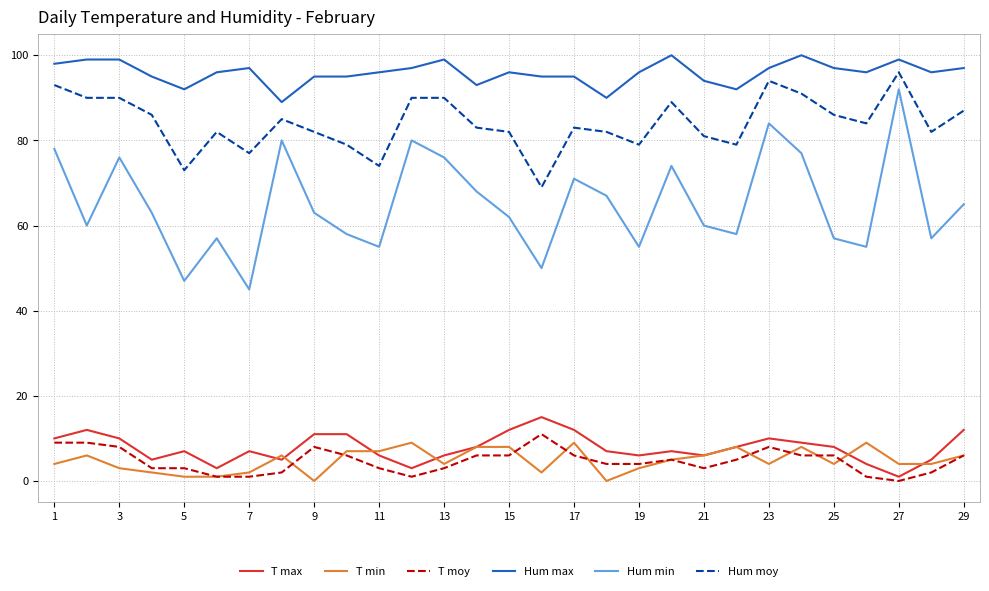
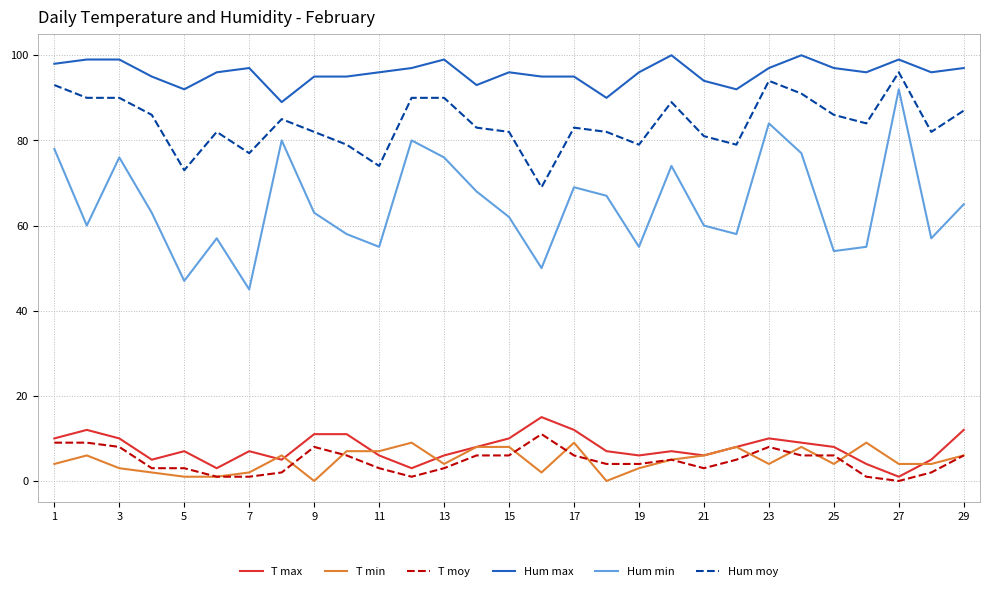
  {
    "T max": {
      "1": 10,
      "3": 10,
      "5": 7,
      "7": 7,
      "9": 11,
      "11": 6,
      "13": 6,
-     "15": 12,
+     "15": 10,
      "17": 12,
      "19": 6,
      "23": 10,
      "25": 8,
      "27": 1,
      "29": 12
    },
    "T min": {
      "1": 4,
      "3": 3,
      "5": 1,
      "7": 2,
      "9": 0,
      "11": 7,
      "13": 4,
      "15": 8,
      "17": 9,
      "19": 3,
      "23": 4,
      "25": 4,
      "27": 4
    },
    "T moy": {
      "1": 9,
      "3": 8,
      "5": 3,
      "7": 1,
      "9": 8,
      "11": 3,
      "13": 3,
      "15": 6,
      "17": 6,
      "19": 4,
      "21": 3,
      "23": 8,
      "25": 6,
      "27": 0
    },
    "Hum min": {
      "1": 78,
      "3": 76,
      "5": 47,
      "7": 45,
      "9": 63,
      "11": 55,
      "13": 76,
      "15": 62,
-     "17": 71,
+     "17": 69,
      "19": 55,
      "21": 60,
      "23": 84,
-     "25": 57,
+     "25": 54,
      "27": 92,
      "29": 65
    }
  }
